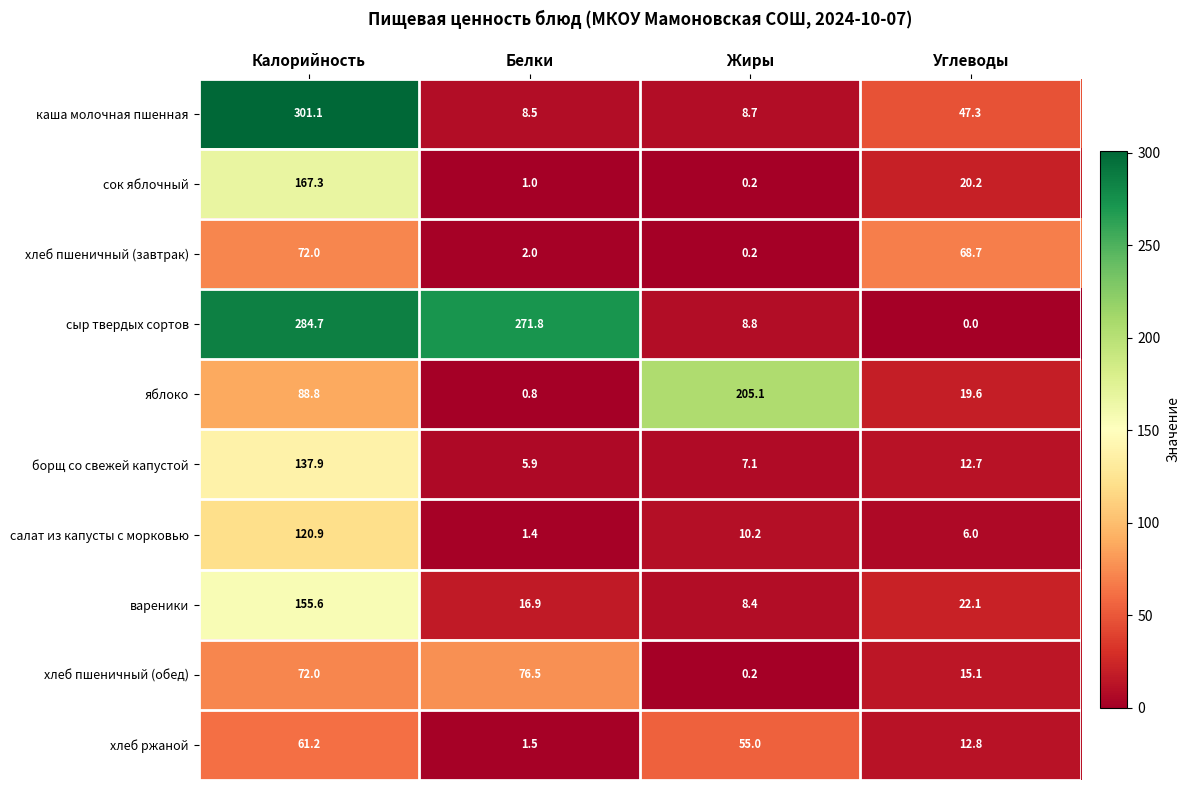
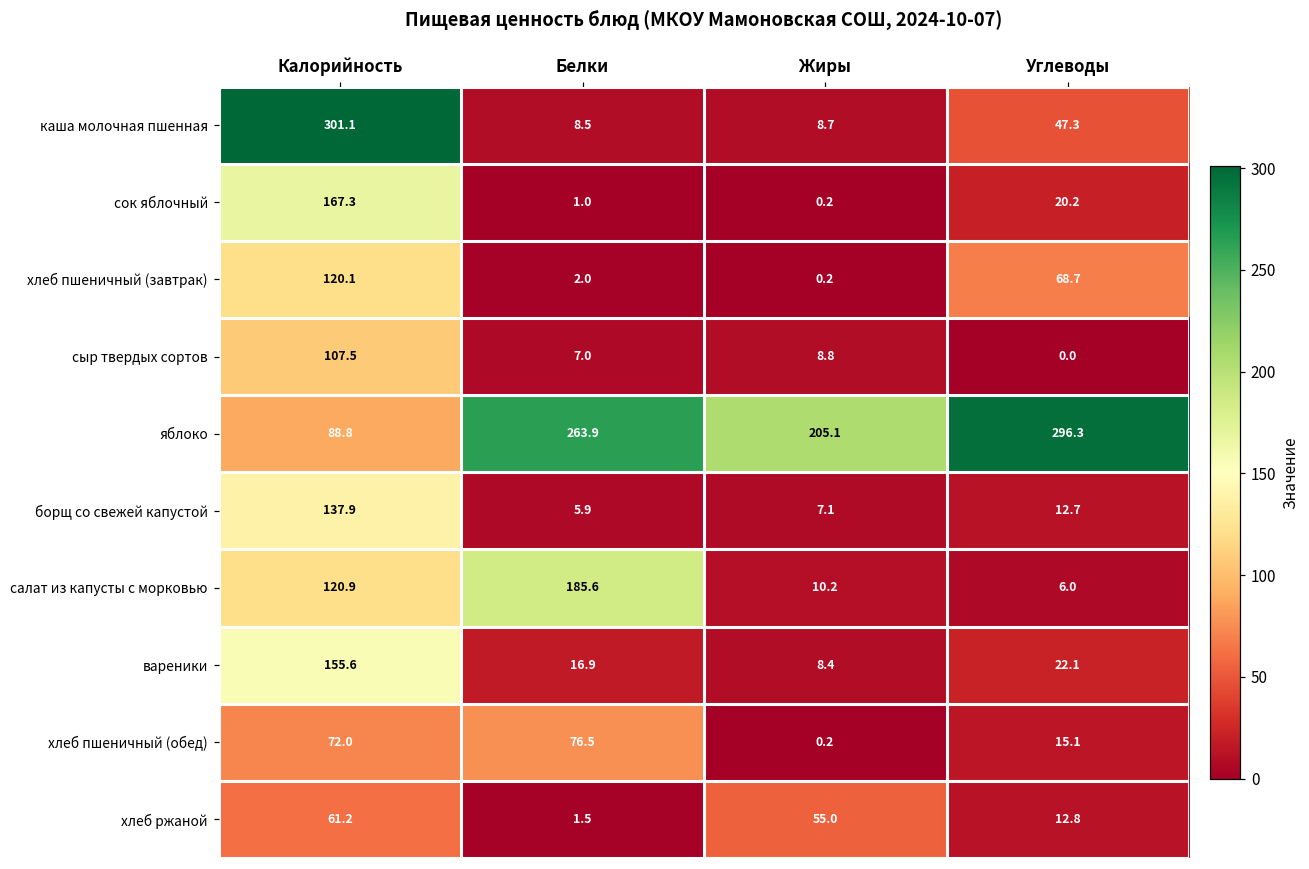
  {
    "каша молочная пшенная": {
      "Калорийность": 301.1,
      "Белки": 8.5,
      "Жиры": 8.7,
      "Углеводы": 47.3
    },
    "сок яблочный": {
      "Калорийность": 167.3,
      "Белки": 1.0,
      "Жиры": 0.2,
      "Углеводы": 20.2
    },
    "хлеб пшеничный (завтрак)": {
-     "Калорийность": 72.0,
+     "Калорийность": 120.1,
      "Белки": 2.0,
      "Жиры": 0.2,
      "Углеводы": 68.7
    },
    "сыр твердых сортов": {
-     "Калорийность": 284.7,
-     "Белки": 271.8,
+     "Калорийность": 107.5,
+     "Белки": 7.0,
      "Жиры": 8.8,
      "Углеводы": 0.0
    },
    "яблоко": {
      "Калорийность": 88.8,
-     "Белки": 0.8,
+     "Белки": 263.9,
      "Жиры": 205.1,
-     "Углеводы": 19.6
+     "Углеводы": 296.3
    },
    "борщ со свежей капустой": {
      "Калорийность": 137.9,
      "Белки": 5.9,
      "Жиры": 7.1,
      "Углеводы": 12.7
    },
    "салат из капусты с морковью": {
      "Калорийность": 120.9,
-     "Белки": 1.4,
+     "Белки": 185.6,
      "Жиры": 10.2,
      "Углеводы": 6.0
    },
    "вареники": {
      "Калорийность": 155.6,
      "Белки": 16.9,
      "Жиры": 8.4,
      "Углеводы": 22.1
    },
    "хлеб пшеничный (обед)": {
      "Калорийность": 72.0,
      "Белки": 76.5,
      "Жиры": 0.2,
      "Углеводы": 15.1
    },
    "хлеб ржаной": {
      "Калорийность": 61.2,
      "Белки": 1.5,
      "Жиры": 55.0,
      "Углеводы": 12.8
    }
  }
